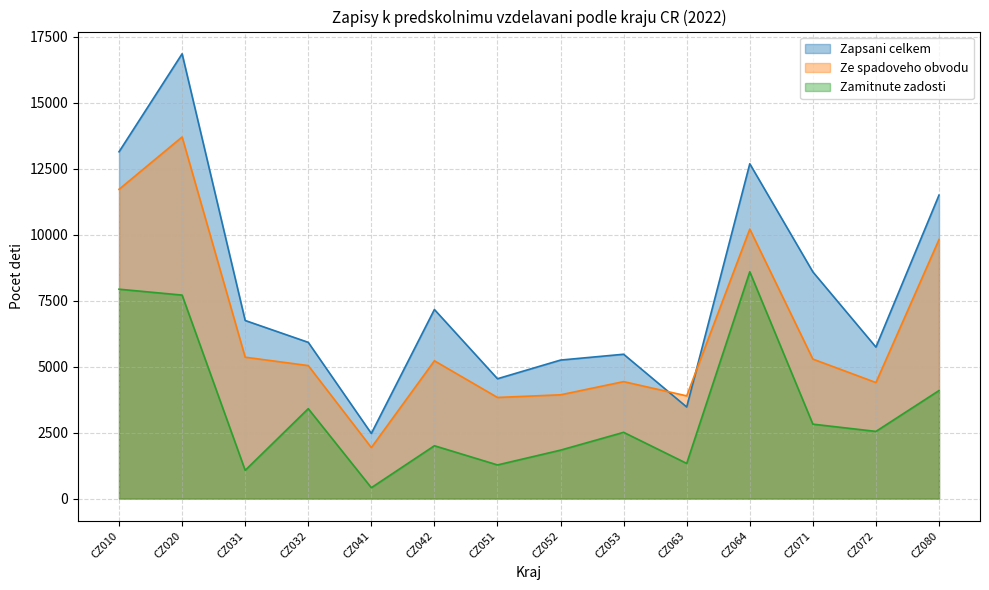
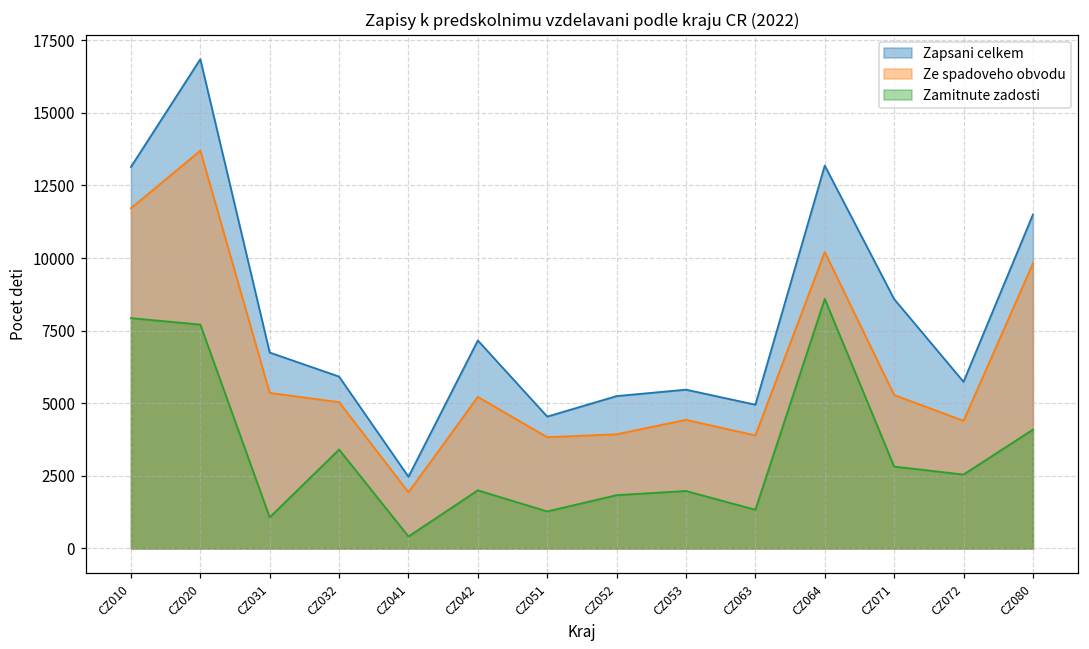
  {
    "Zapsani celkem": {
      "CZ010": 13100,
      "CZ020": 16800,
      "CZ031": 6700,
      "CZ032": 5900,
      "CZ041": 2500,
      "CZ042": 7200,
      "CZ051": 4500,
      "CZ052": 5200,
      "CZ053": 5500,
-     "CZ063": 3500,
-     "CZ064": 12700,
+     "CZ063": 5000,
+     "CZ064": 13200,
      "CZ071": 8600,
      "CZ072": 5700,
      "CZ080": 11500
    },
    "Ze spadoveho obvodu": {
      "CZ010": 11700,
      "CZ020": 13700,
      "CZ031": 5400,
      "CZ032": 5000,
      "CZ041": 1900,
      "CZ042": 5200,
      "CZ051": 3800,
      "CZ052": 3900,
      "CZ053": 4400,
      "CZ063": 3900,
      "CZ064": 10200,
      "CZ071": 5300,
      "CZ072": 4400,
      "CZ080": 9800
    },
    "Zamitnute zadosti": {
      "CZ010": 7900,
      "CZ020": 7700,
      "CZ031": 1100,
      "CZ032": 3400,
      "CZ041": 400,
      "CZ042": 2000,
      "CZ051": 1300,
      "CZ052": 1800,
-     "CZ053": 2500,
+     "CZ053": 2000,
      "CZ063": 1300,
      "CZ064": 8600,
      "CZ071": 2800,
      "CZ072": 2500,
      "CZ080": 4100
    }
  }
